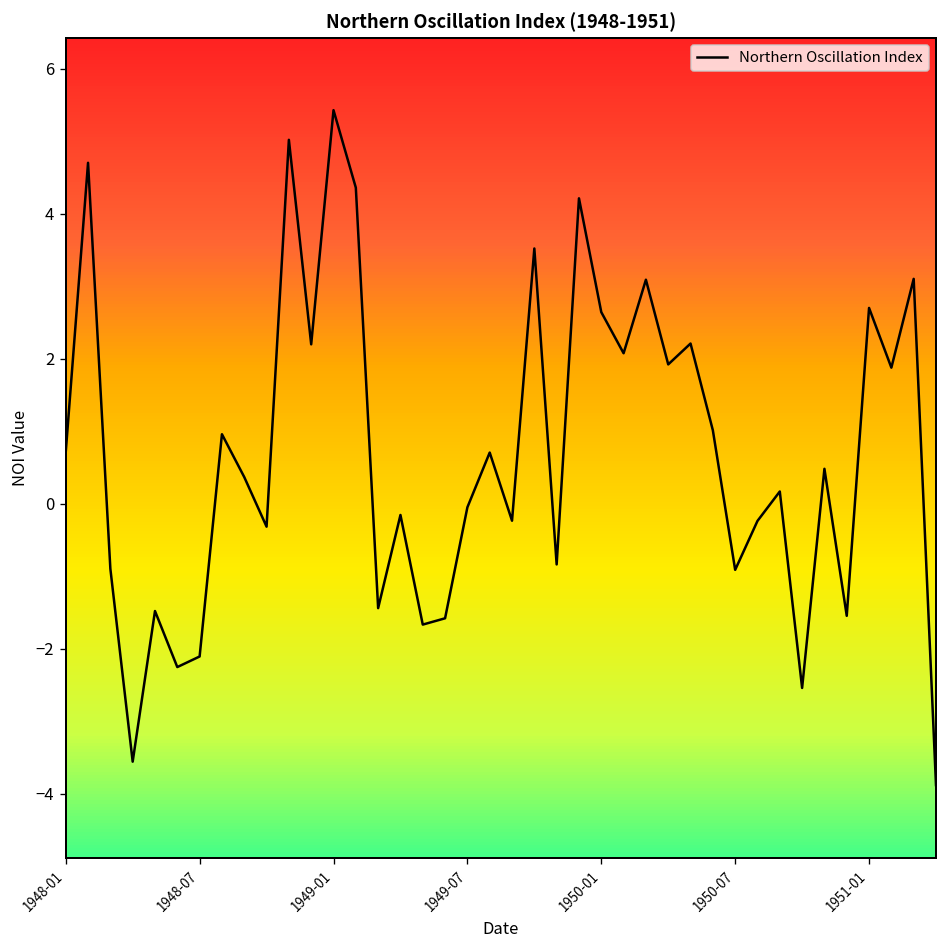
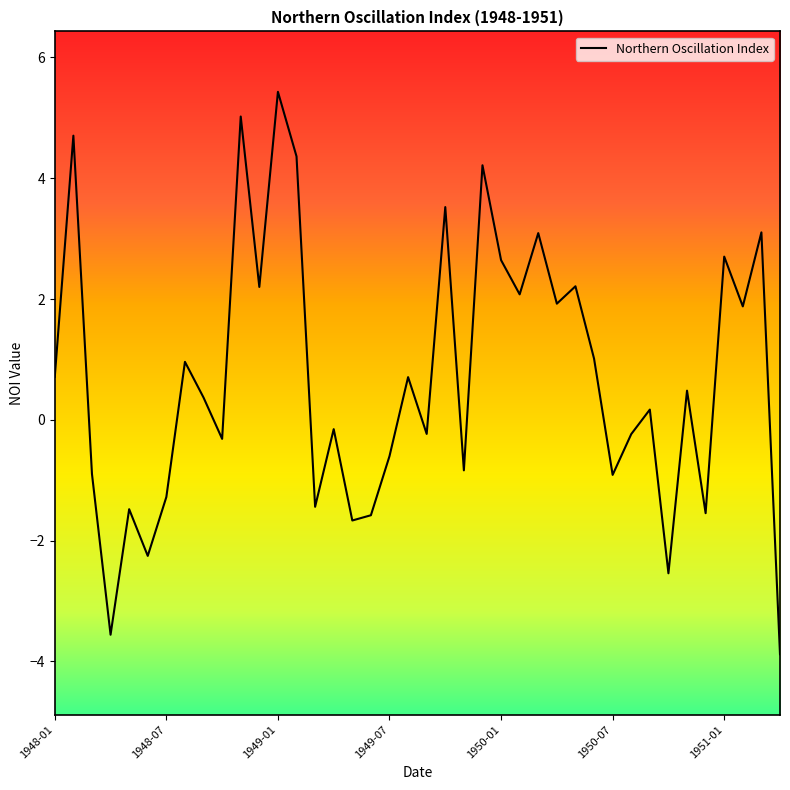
  {
    "1948-01": 0.7,
-   "1948-07": -2.1,
+   "1948-07": -1.3,
    "1949-01": 5.4,
-   "1949-07": 0.0,
+   "1949-07": -0.6,
    "1950-01": 2.6,
    "1950-07": -0.9,
    "1951-01": 2.7
  }
